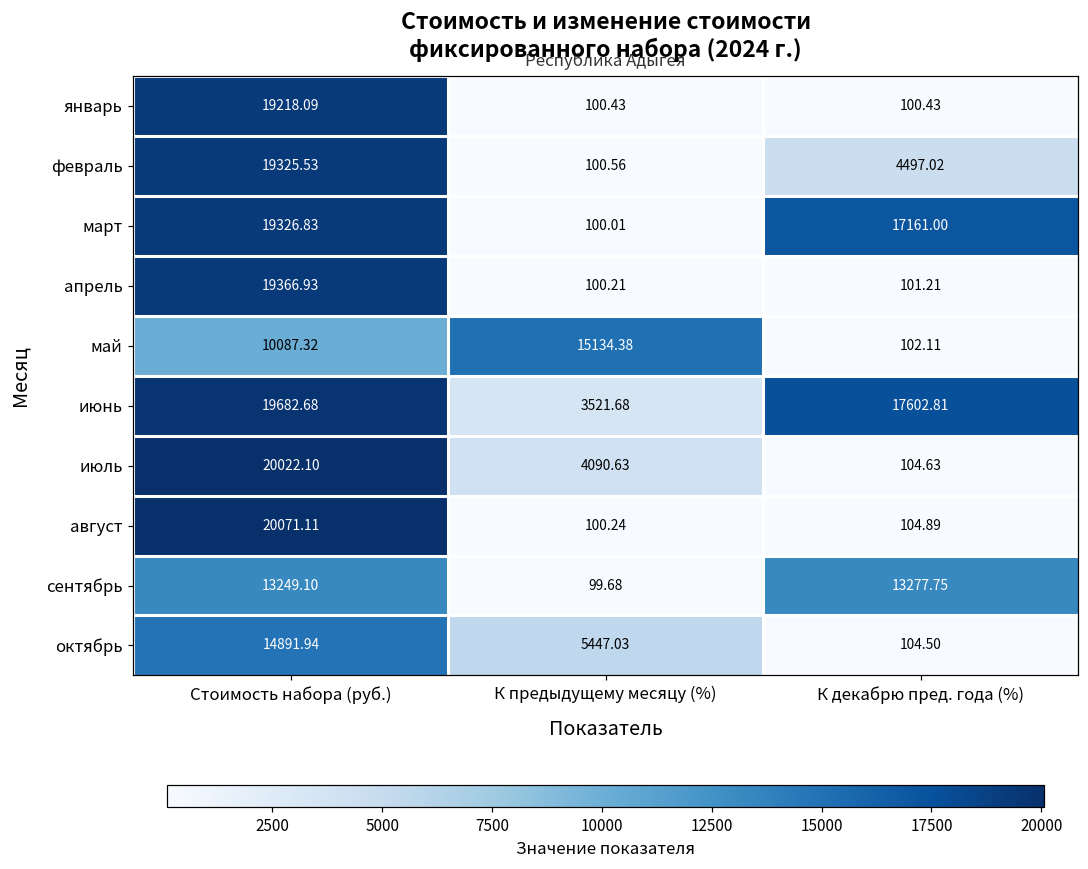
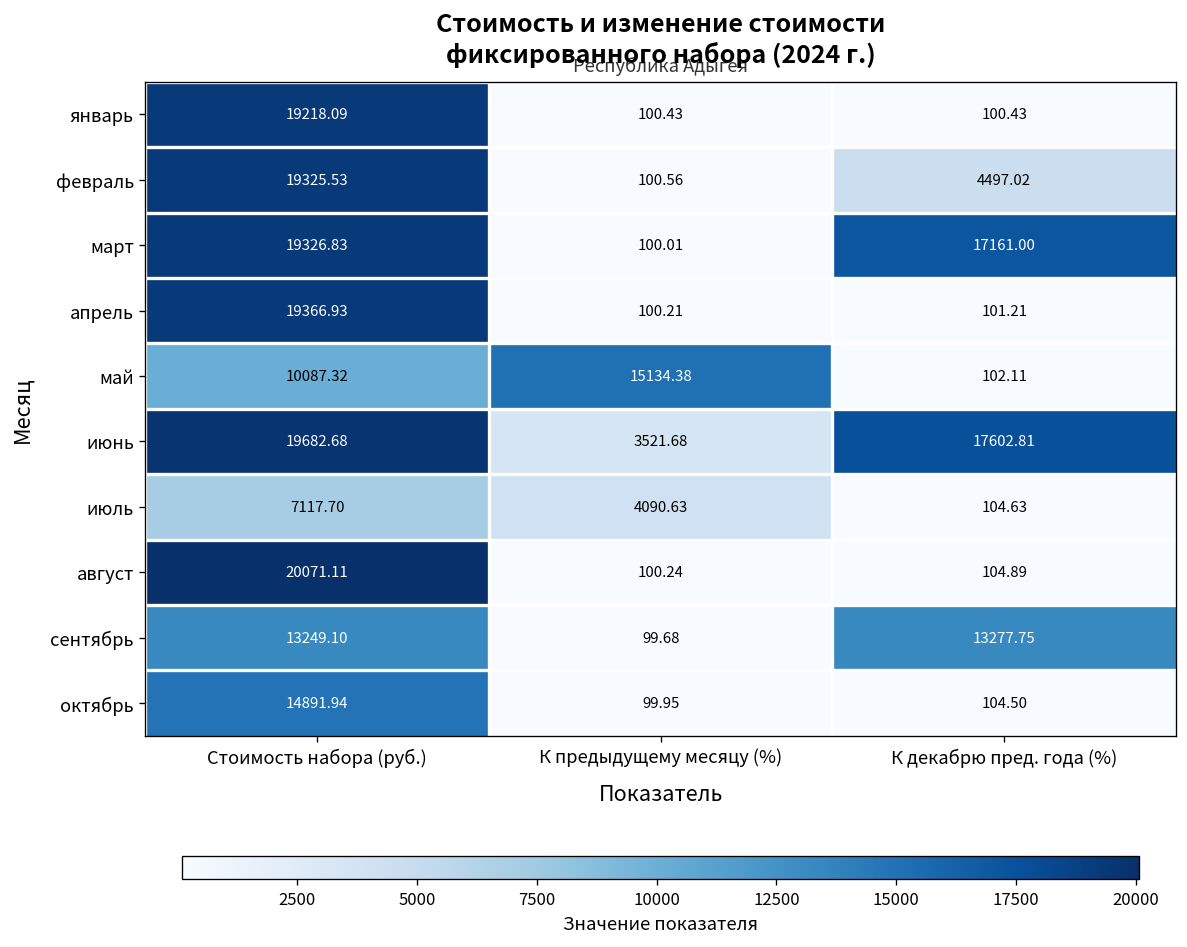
  {
    "январь": {
      "Стоимость набора (руб.)": 19218.09,
      "К предыдущему месяцу (%)": 100.43,
      "К декабрю пред. года (%)": 100.43
    },
    "февраль": {
      "Стоимость набора (руб.)": 19325.53,
      "К предыдущему месяцу (%)": 100.56,
      "К декабрю пред. года (%)": 4497.02
    },
    "март": {
      "Стоимость набора (руб.)": 19326.83,
      "К предыдущему месяцу (%)": 100.01,
      "К декабрю пред. года (%)": 17161.00
    },
    "апрель": {
      "Стоимость набора (руб.)": 19366.93,
      "К предыдущему месяцу (%)": 100.21,
      "К декабрю пред. года (%)": 101.21
    },
    "май": {
      "Стоимость набора (руб.)": 10087.32,
      "К предыдущему месяцу (%)": 15134.38,
      "К декабрю пред. года (%)": 102.11
    },
    "июнь": {
      "Стоимость набора (руб.)": 19682.68,
      "К предыдущему месяцу (%)": 3521.68,
      "К декабрю пред. года (%)": 17602.81
    },
    "июль": {
-     "Стоимость набора (руб.)": 20022.10,
+     "Стоимость набора (руб.)": 7117.70,
      "К предыдущему месяцу (%)": 4090.63,
      "К декабрю пред. года (%)": 104.63
    },
    "август": {
      "Стоимость набора (руб.)": 20071.11,
      "К предыдущему месяцу (%)": 100.24,
      "К декабрю пред. года (%)": 104.89
    },
    "сентябрь": {
      "Стоимость набора (руб.)": 13249.10,
      "К предыдущему месяцу (%)": 99.68,
      "К декабрю пред. года (%)": 13277.75
    },
    "октябрь": {
      "Стоимость набора (руб.)": 14891.94,
-     "К предыдущему месяцу (%)": 5447.03,
+     "К предыдущему месяцу (%)": 99.95,
      "К декабрю пред. года (%)": 104.50
    }
  }
